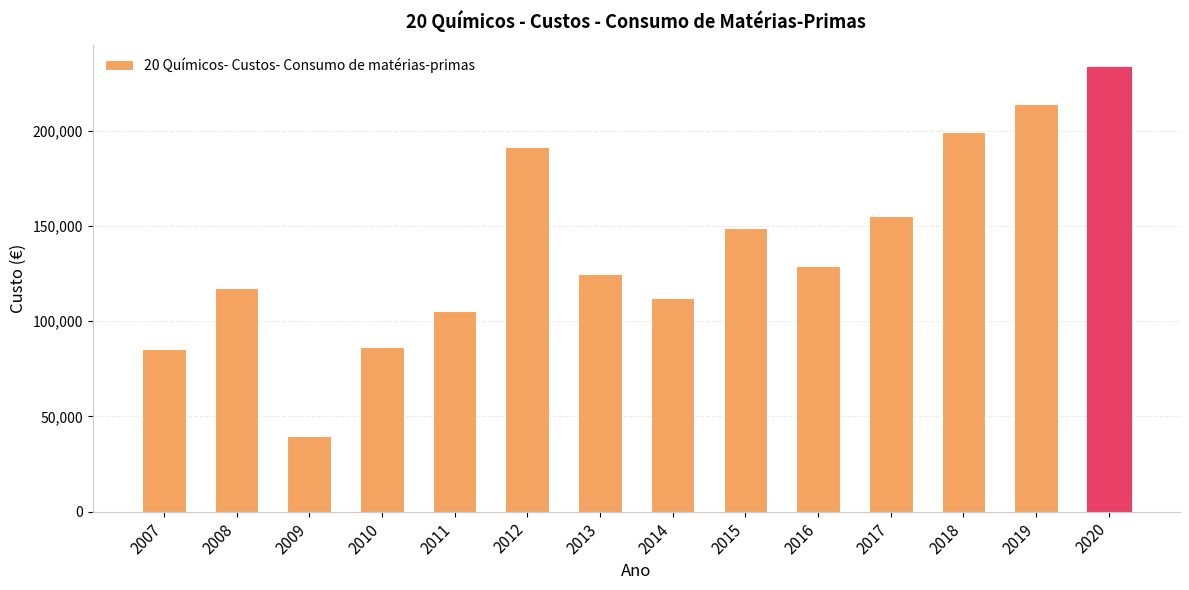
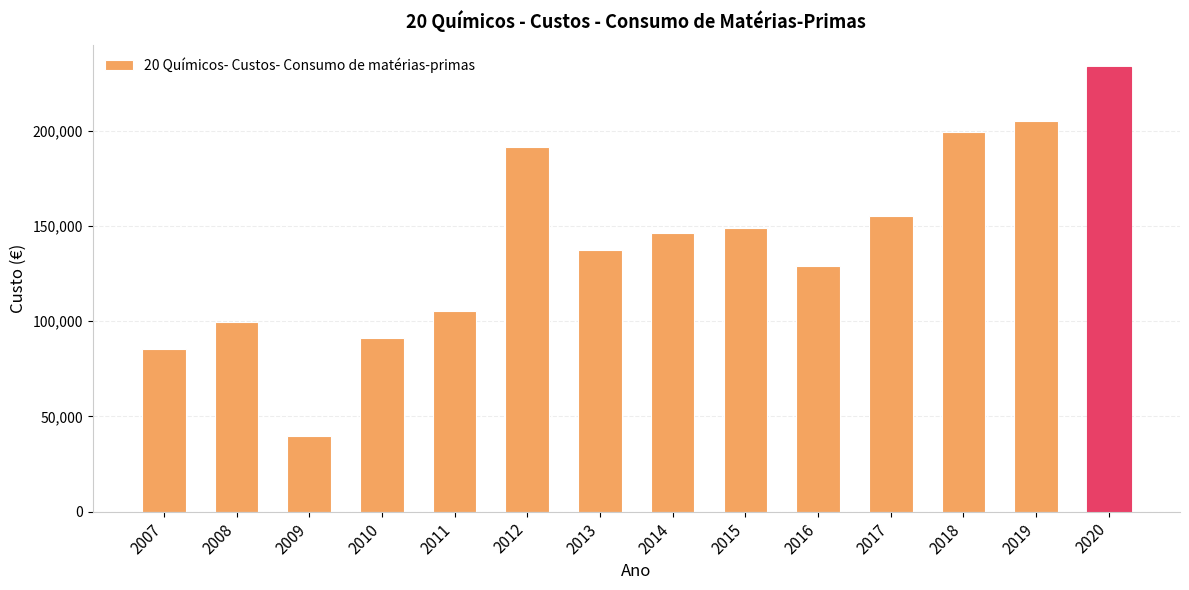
  {
    "2007": "86,000",
-   "2008": "118,000",
+   "2008": "99,000",
    "2009": "40,000",
-   "2010": "87,000",
+   "2010": "91,000",
    "2011": "105,000",
    "2012": "191,000",
-   "2013": "125,000",
-   "2014": "112,000",
+   "2013": "137,000",
+   "2014": "147,000",
    "2015": "149,000",
    "2016": "129,000",
    "2017": "155,000",
    "2018": "199,000",
-   "2019": "214,000",
+   "2019": "205,000",
    "2020": "234,000"
  }
